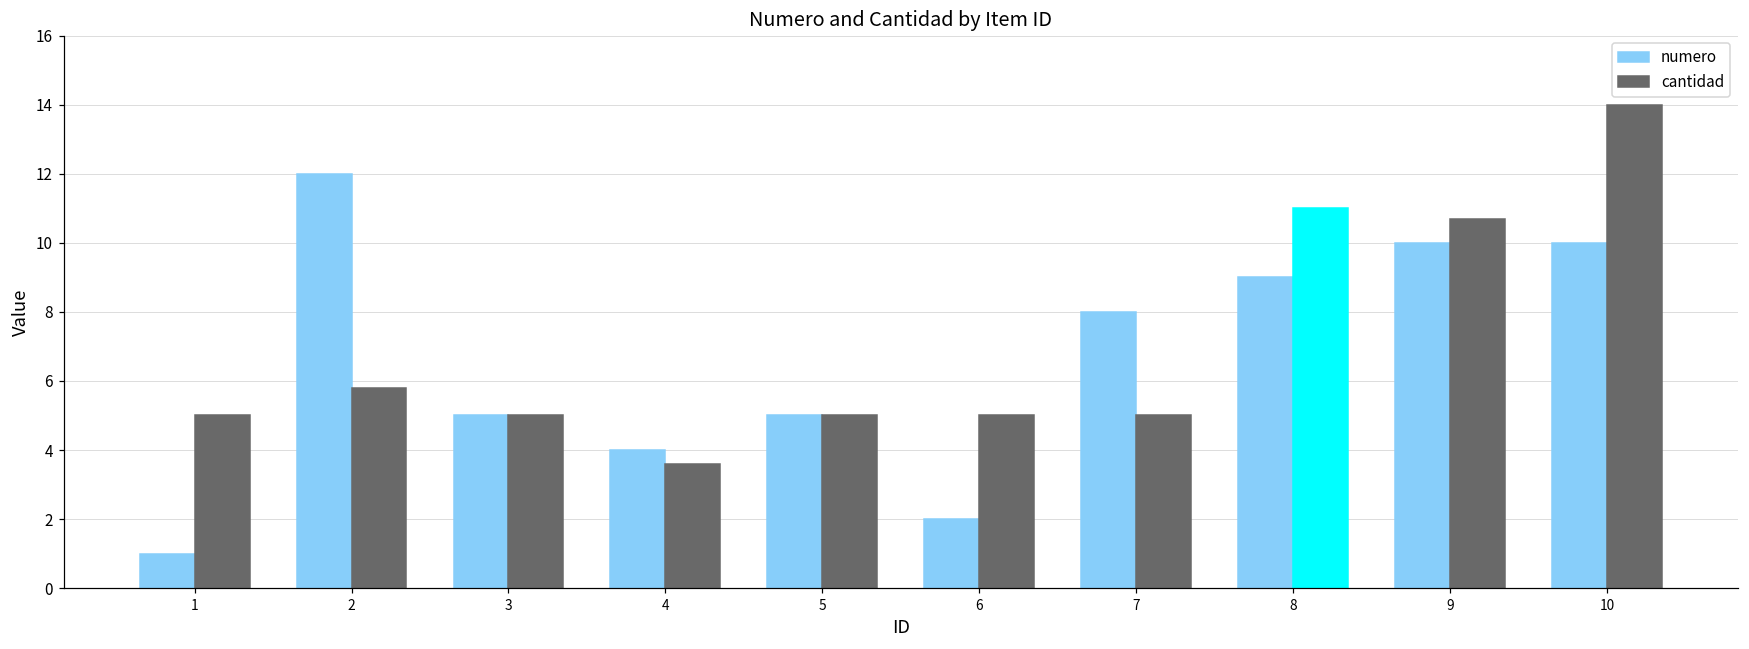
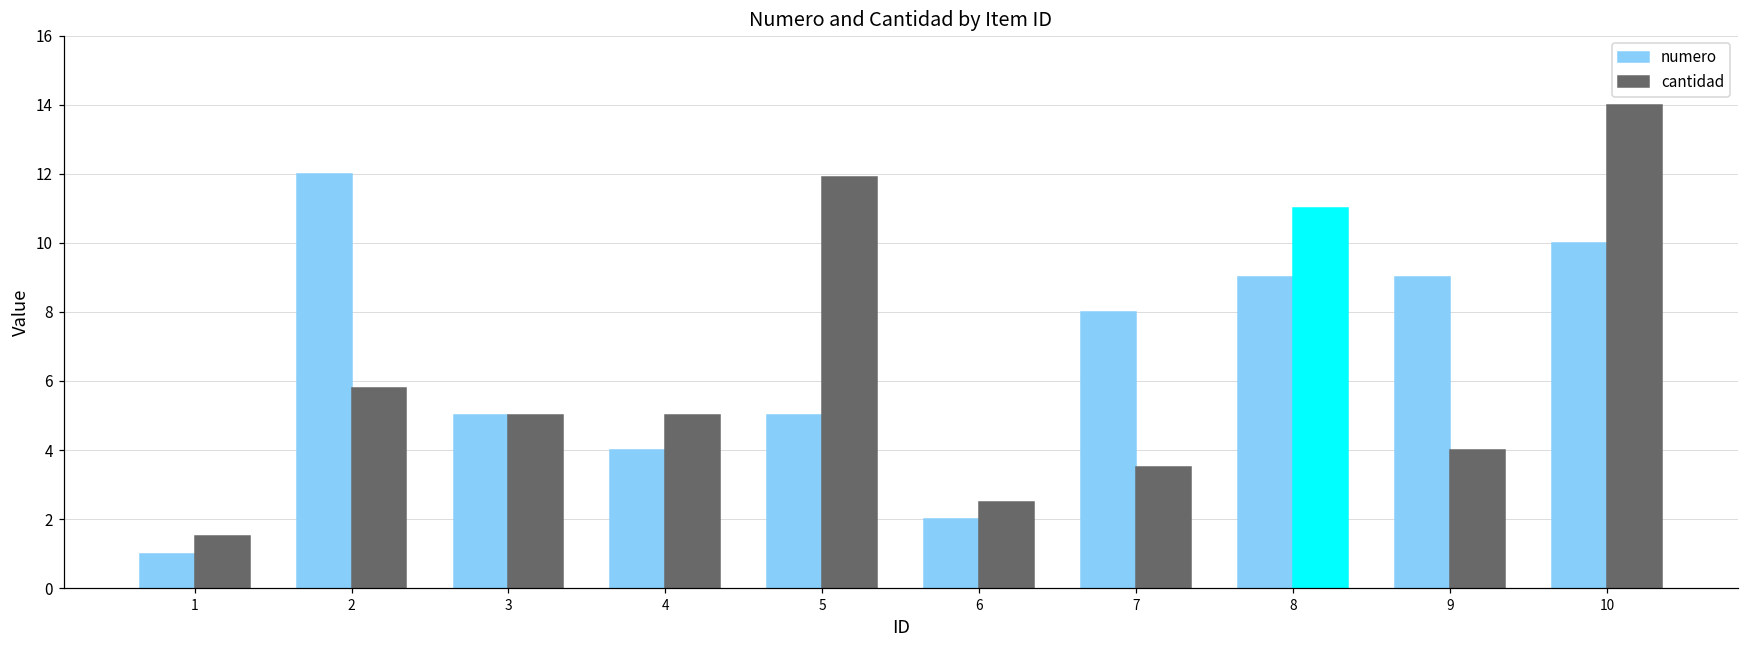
  {
    "numero": {
      "1": 1,
      "2": 12,
      "3": 5,
      "4": 4,
      "5": 5,
      "6": 2,
      "7": 8,
      "8": 9,
-     "9": 10,
+     "9": 9,
      "10": 10
    },
    "cantidad": {
-     "1": 5.0,
+     "1": 1.5,
      "2": 5.8,
      "3": 5.0,
-     "4": 3.6,
-     "5": 5.0,
-     "6": 5.0,
-     "7": 5.0,
+     "4": 5.0,
+     "5": 11.9,
+     "6": 2.5,
+     "7": 3.5,
      "8": 11.0,
-     "9": 10.7,
+     "9": 4.0,
      "10": 14.0
    }
  }
